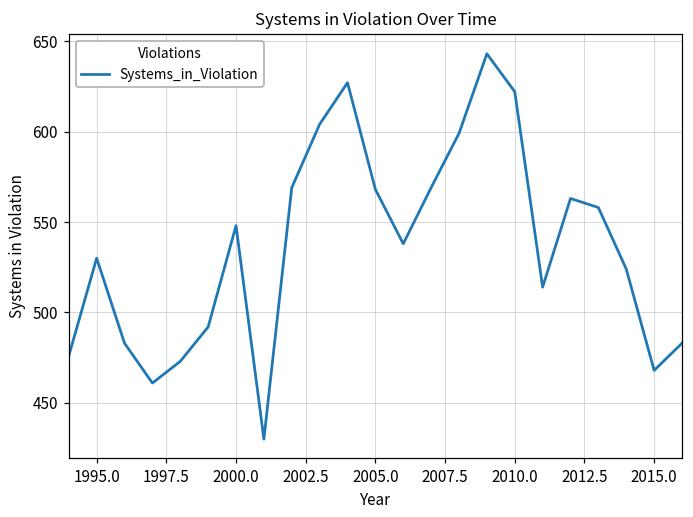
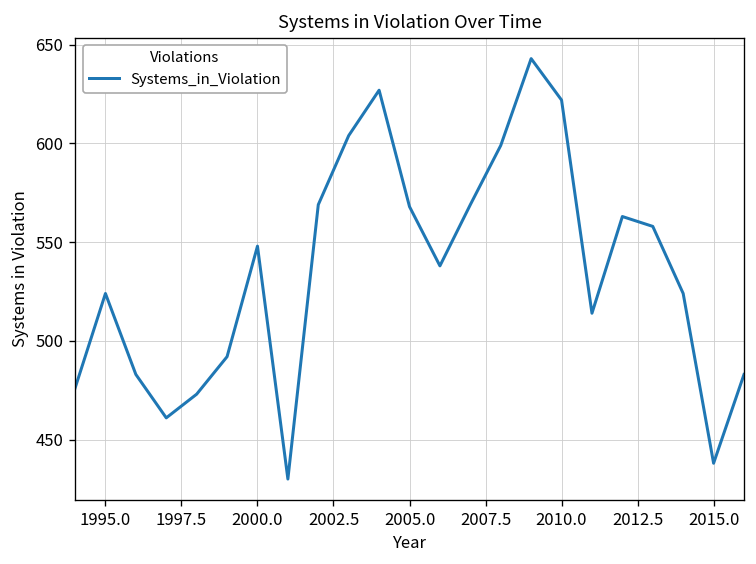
  {
-   "1995.0": 530,
+   "1995.0": 524,
    "2000.0": 548,
    "2005.0": 568,
    "2010.0": 622,
-   "2015.0": 468
+   "2015.0": 438
  }
